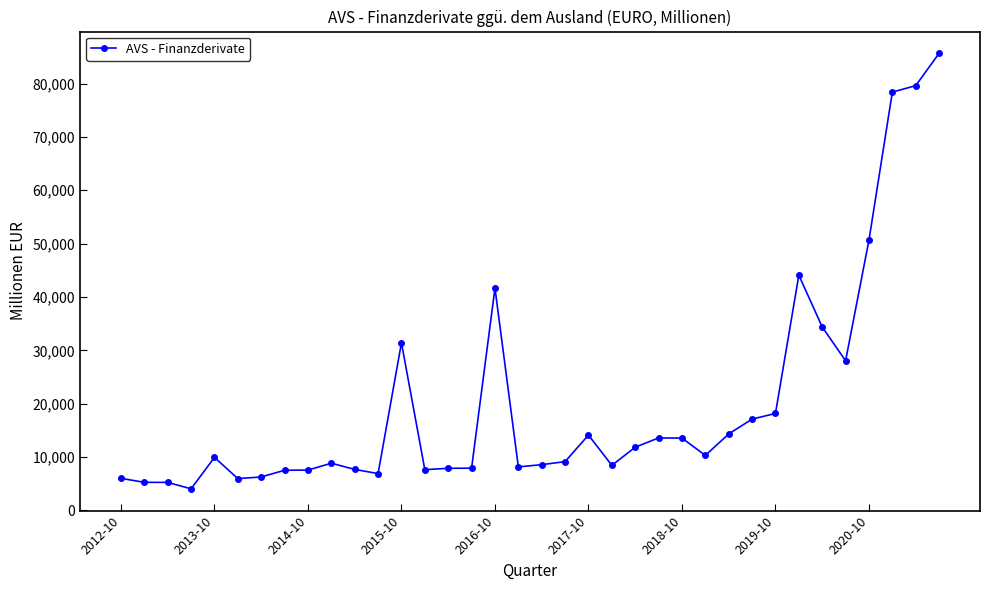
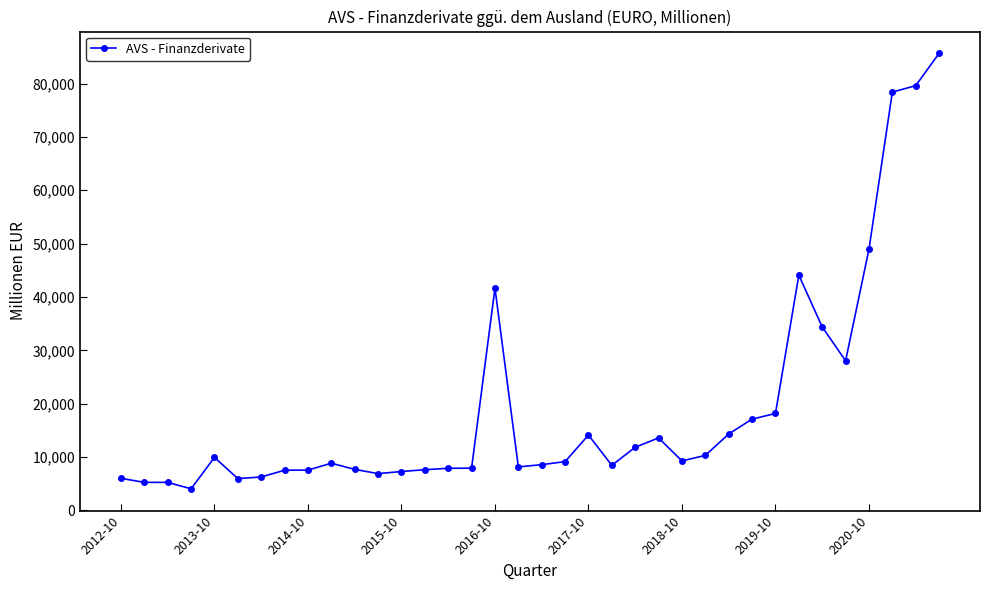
  {
    "2012-10": "6,000",
    "2013-10": "10,000",
    "2014-10": "8,000",
-   "2015-10": "31,000",
+   "2015-10": "7,000",
    "2016-10": "42,000",
    "2017-10": "14,000",
-   "2018-10": "14,000",
+   "2018-10": "9,000",
    "2019-10": "18,000",
-   "2020-10": "51,000"
+   "2020-10": "49,000"
  }
